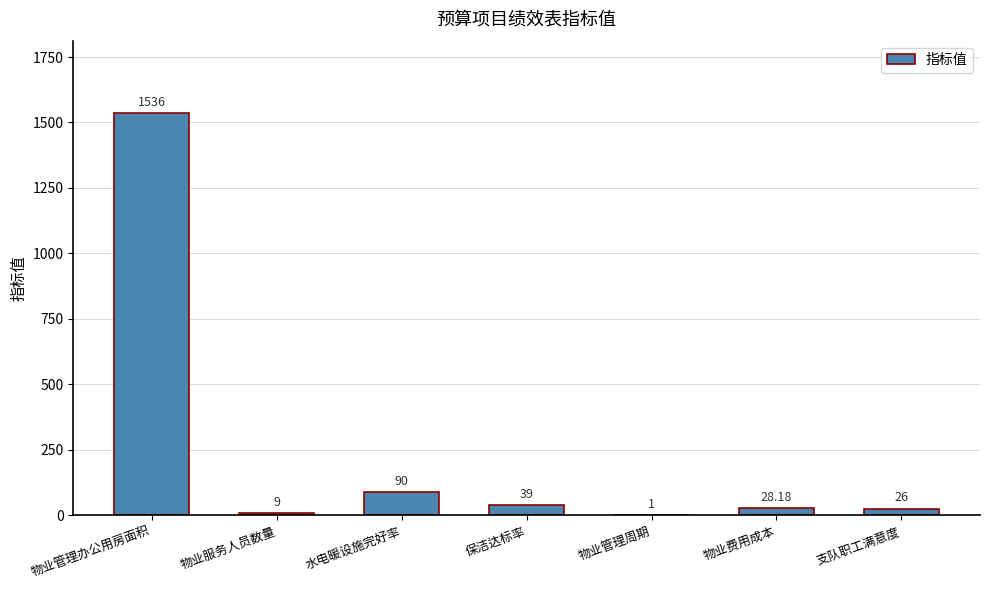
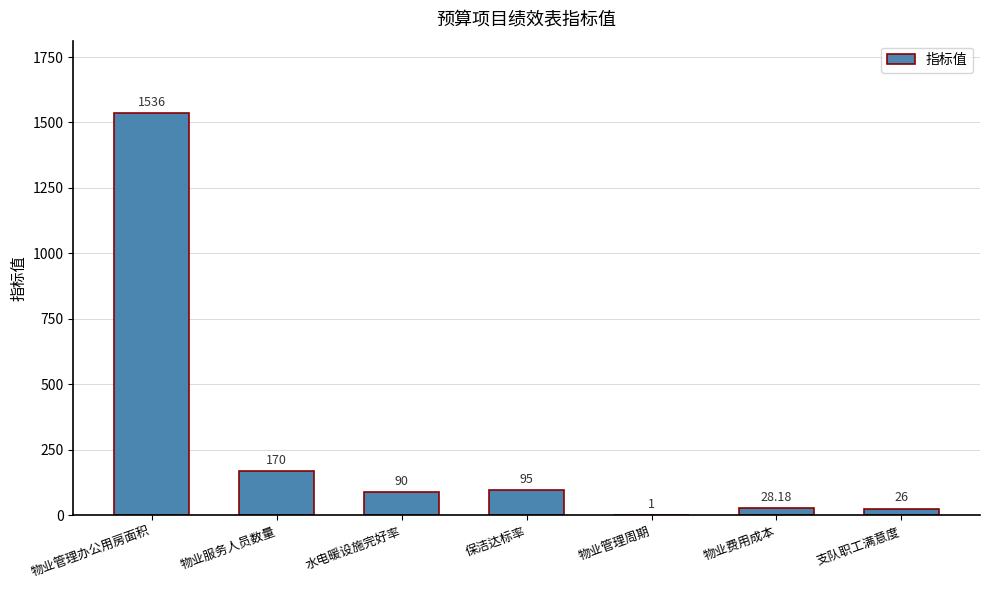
  {
    "物业管理办公用房面积": 1536,
-   "物业服务人员数量": 9,
+   "物业服务人员数量": 170,
    "水电暖设施完好率": 90,
-   "保洁达标率": 39,
+   "保洁达标率": 95,
    "物业管理周期": 1,
    "物业费用成本": 28.18,
    "支队职工满意度": 26
  }
